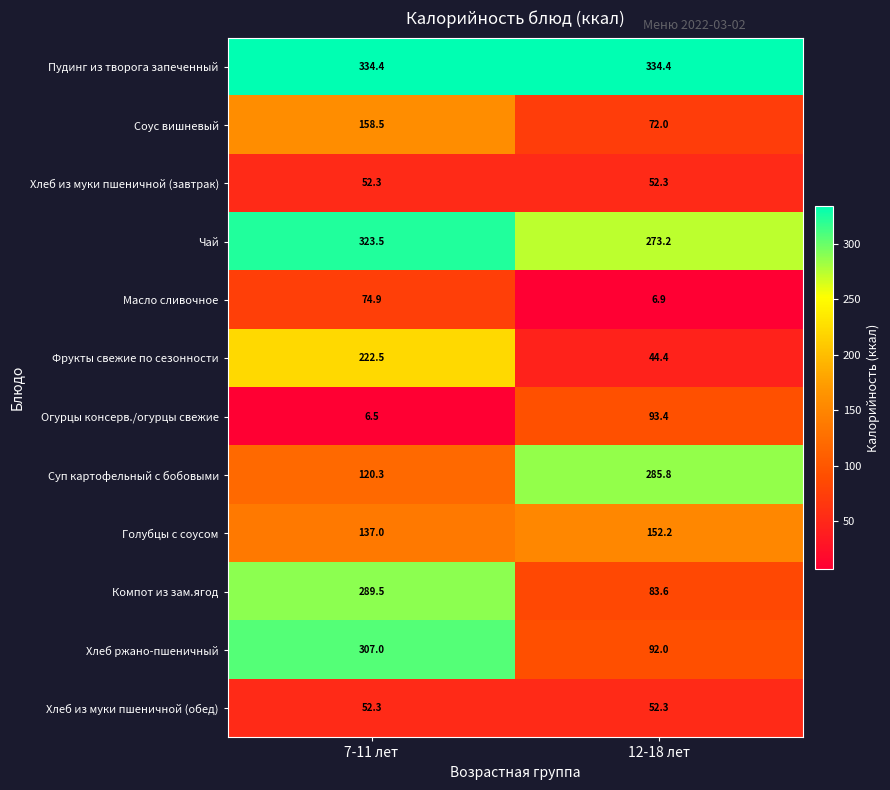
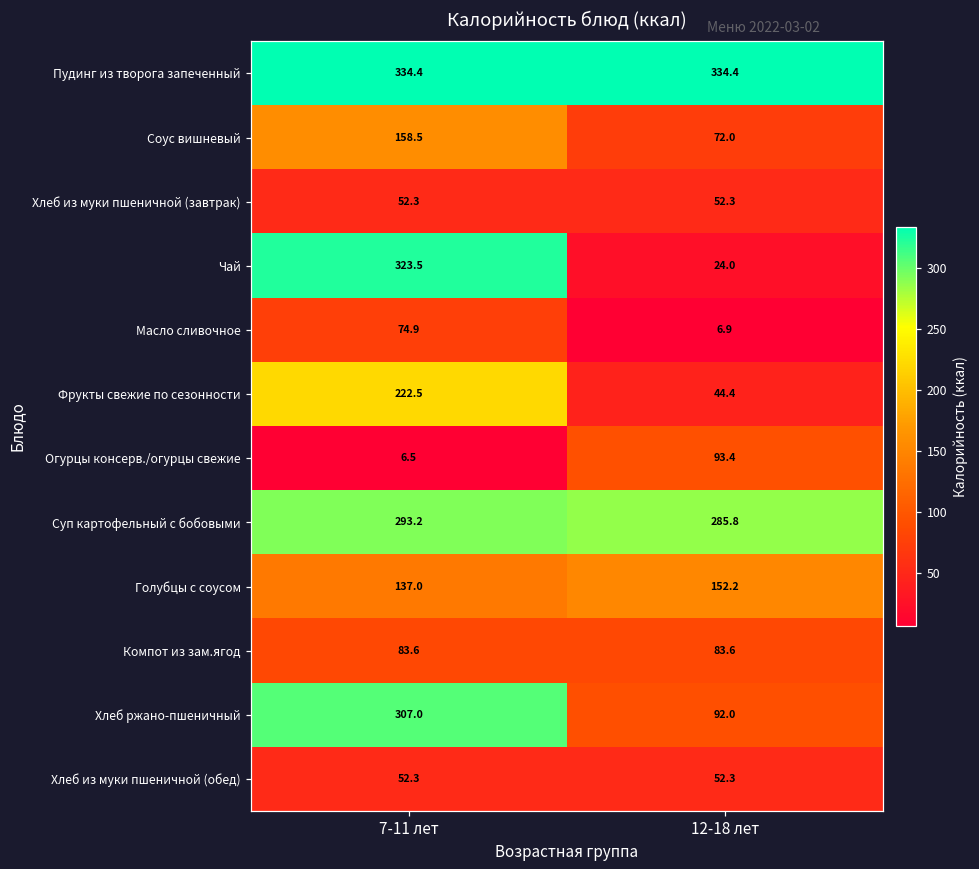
  {
    "Пудинг из творога запеченный": {
      "7-11 лет": 334.4,
      "12-18 лет": 334.4
    },
    "Соус вишневый": {
      "7-11 лет": 158.5,
      "12-18 лет": 72.0
    },
    "Хлеб из муки пшеничной (завтрак)": {
      "7-11 лет": 52.3,
      "12-18 лет": 52.3
    },
    "Чай": {
      "7-11 лет": 323.5,
-     "12-18 лет": 273.2
+     "12-18 лет": 24.0
    },
    "Масло сливочное": {
      "7-11 лет": 74.9,
      "12-18 лет": 6.9
    },
    "Фрукты свежие по сезонности": {
      "7-11 лет": 222.5,
      "12-18 лет": 44.4
    },
    "Огурцы консерв./огурцы свежие": {
      "7-11 лет": 6.5,
      "12-18 лет": 93.4
    },
    "Суп картофельный с бобовыми": {
-     "7-11 лет": 120.3,
+     "7-11 лет": 293.2,
      "12-18 лет": 285.8
    },
    "Голубцы с соусом": {
      "7-11 лет": 137.0,
      "12-18 лет": 152.2
    },
    "Компот из зам.ягод": {
-     "7-11 лет": 289.5,
+     "7-11 лет": 83.6,
      "12-18 лет": 83.6
    },
    "Хлеб ржано-пшеничный": {
      "7-11 лет": 307.0,
      "12-18 лет": 92.0
    },
    "Хлеб из муки пшеничной (обед)": {
      "7-11 лет": 52.3,
      "12-18 лет": 52.3
    }
  }
